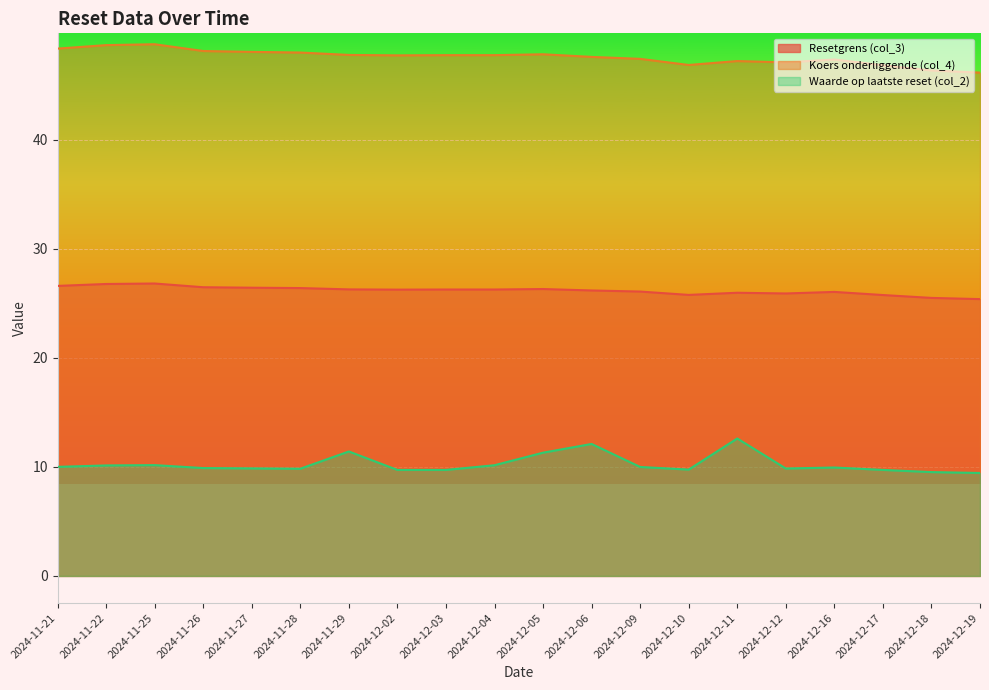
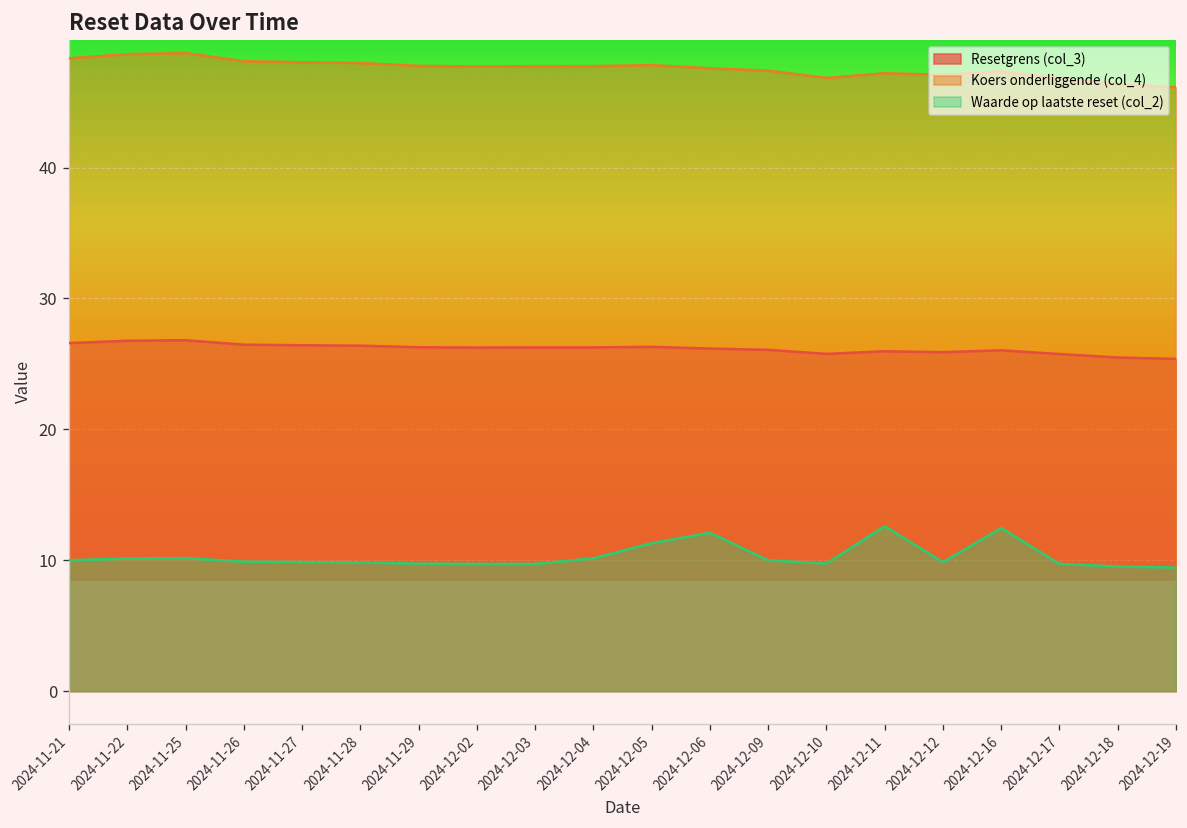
  {
    "Waarde op laatste reset (col_2)": {
      "2024-11-21": 10.0,
      "2024-11-22": 10.1,
      "2024-11-25": 10.2,
      "2024-11-26": 9.9,
      "2024-11-27": 9.9,
      "2024-11-28": 9.8,
-     "2024-11-29": 11.4,
+     "2024-11-29": 9.7,
      "2024-12-02": 9.7,
      "2024-12-03": 9.7,
      "2024-12-04": 10.2,
      "2024-12-05": 11.3,
      "2024-12-06": 12.1,
      "2024-12-09": 10.0,
      "2024-12-10": 9.8,
      "2024-12-11": 12.6,
      "2024-12-12": 9.9,
-     "2024-12-16": 9.9,
+     "2024-12-16": 12.5,
      "2024-12-17": 9.7,
      "2024-12-18": 9.5,
      "2024-12-19": 9.4
    }
  }
